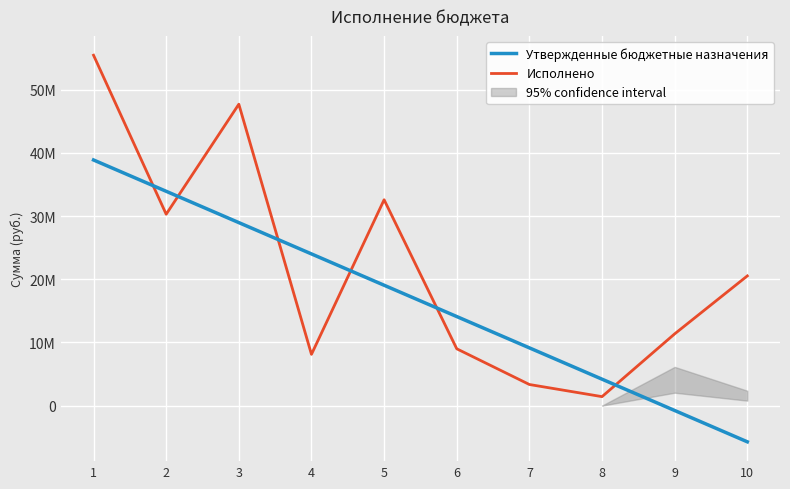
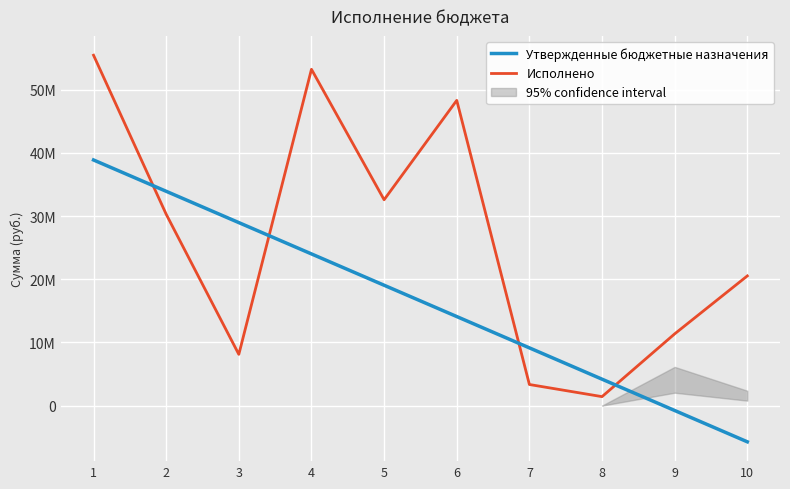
  {
    "Утвержденные бюджетные назначения": {
      "1": 39000000,
      "2": 34000000,
      "3": 29000000,
      "4": 24000000,
      "5": 19000000,
      "6": 14000000,
      "7": 9000000,
      "8": 4000000,
      "9": -1000000,
      "10": -6000000
    },
    "Исполнено": {
      "1": 55000000,
      "2": 30000000,
-     "3": 48000000,
-     "4": 8000000,
+     "3": 8000000,
+     "4": 53000000,
      "5": 33000000,
-     "6": 9000000,
+     "6": 48000000,
      "7": 3000000,
      "8": 1000000,
      "9": 11000000,
      "10": 21000000
    }
  }
